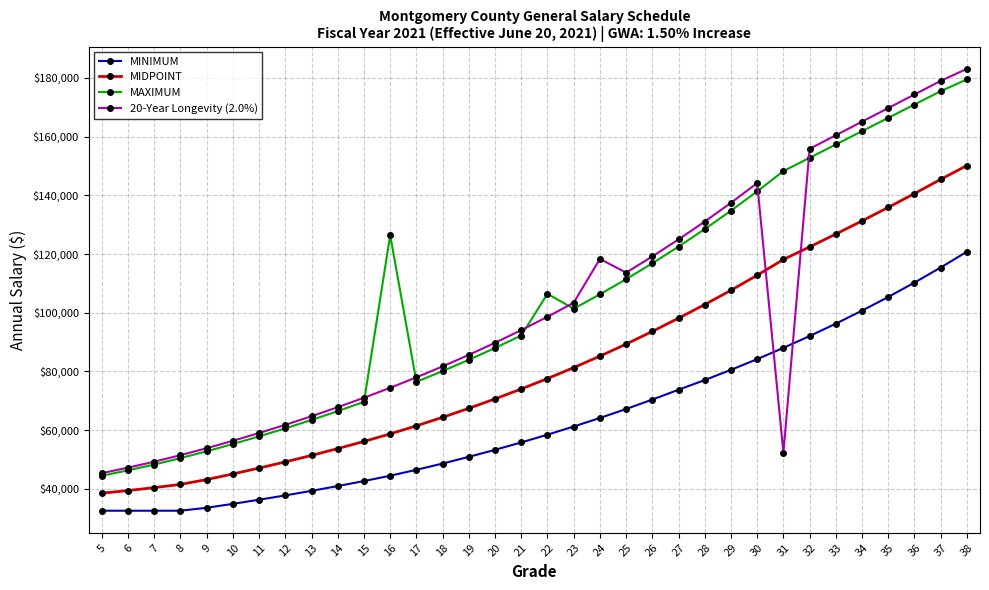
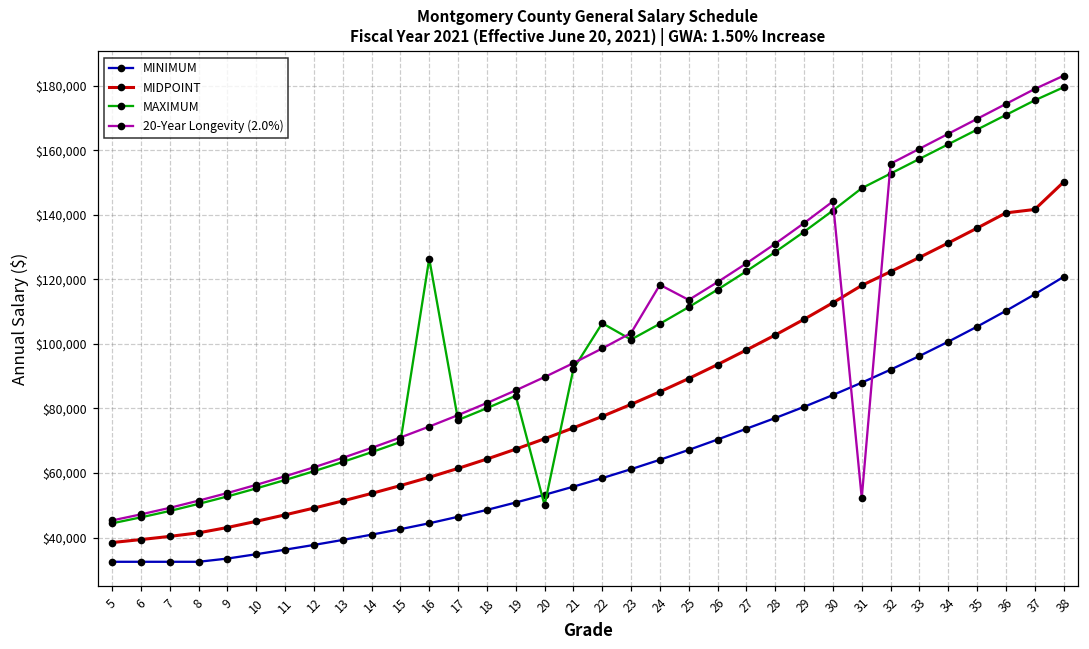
  {
    "MINIMUM": {
      "5": "$32,000",
      "6": "$32,000",
      "7": "$32,000",
      "8": "$32,000",
      "9": "$33,000",
      "10": "$35,000",
      "11": "$36,000",
      "12": "$38,000",
      "13": "$39,000",
      "14": "$41,000",
      "15": "$43,000",
      "16": "$44,000",
      "17": "$46,000",
      "18": "$49,000",
      "19": "$51,000",
      "20": "$53,000",
      "21": "$56,000",
      "22": "$58,000",
      "23": "$61,000",
      "24": "$64,000",
      "25": "$67,000",
      "26": "$70,000",
      "27": "$74,000",
      "28": "$77,000",
      "29": "$81,000",
      "30": "$84,000",
      "31": "$88,000",
      "32": "$92,000",
      "33": "$96,000",
      "34": "$101,000",
      "35": "$105,000",
      "36": "$110,000",
      "37": "$115,000",
      "38": "$121,000"
    },
    "MIDPOINT": {
      "5": "$38,000",
      "6": "$39,000",
      "7": "$40,000",
      "8": "$41,000",
      "9": "$43,000",
      "10": "$45,000",
      "11": "$47,000",
      "12": "$49,000",
      "13": "$51,000",
      "14": "$54,000",
      "15": "$56,000",
      "16": "$59,000",
      "17": "$61,000",
      "18": "$64,000",
      "19": "$67,000",
      "20": "$71,000",
      "21": "$74,000",
      "22": "$78,000",
      "23": "$81,000",
      "24": "$85,000",
      "25": "$89,000",
      "26": "$94,000",
      "27": "$98,000",
      "28": "$103,000",
      "29": "$108,000",
      "30": "$113,000",
      "31": "$118,000",
      "32": "$122,000",
      "33": "$127,000",
      "34": "$131,000",
      "35": "$136,000",
      "36": "$141,000",
-     "37": "$145,000",
+     "37": "$142,000",
      "38": "$150,000"
    },
    "MAXIMUM": {
      "5": "$44,000",
      "6": "$46,000",
      "7": "$48,000",
      "8": "$50,000",
      "9": "$53,000",
      "10": "$55,000",
      "11": "$58,000",
      "12": "$61,000",
      "13": "$63,000",
      "14": "$66,000",
      "15": "$70,000",
      "16": "$126,000",
      "17": "$76,000",
      "18": "$80,000",
      "19": "$84,000",
-     "20": "$88,000",
+     "20": "$50,000",
      "21": "$92,000",
      "22": "$106,000",
      "23": "$101,000",
      "24": "$106,000",
      "25": "$111,000",
      "26": "$117,000",
      "27": "$123,000",
      "28": "$128,000",
      "29": "$135,000",
      "30": "$141,000",
      "31": "$148,000",
      "32": "$153,000",
      "33": "$157,000",
      "34": "$162,000",
      "35": "$166,000",
      "36": "$171,000",
      "37": "$175,000",
      "38": "$180,000"
    },
    "20-Year Longevity (2.0%)": {
      "5": "$45,000",
      "6": "$47,000",
      "7": "$49,000",
      "8": "$51,000",
      "9": "$54,000",
      "10": "$56,000",
      "11": "$59,000",
      "12": "$62,000",
      "13": "$65,000",
      "14": "$68,000",
      "15": "$71,000",
      "16": "$74,000",
      "17": "$78,000",
      "18": "$82,000",
      "19": "$86,000",
      "20": "$90,000",
      "21": "$94,000",
      "22": "$99,000",
      "23": "$103,000",
      "24": "$118,000",
      "25": "$114,000",
      "26": "$119,000",
      "27": "$125,000",
      "28": "$131,000",
      "29": "$137,000",
      "30": "$144,000",
      "31": "$52,000",
      "32": "$156,000",
      "33": "$160,000",
      "34": "$165,000",
      "35": "$170,000",
      "36": "$174,000",
      "37": "$179,000",
      "38": "$183,000"
    }
  }
